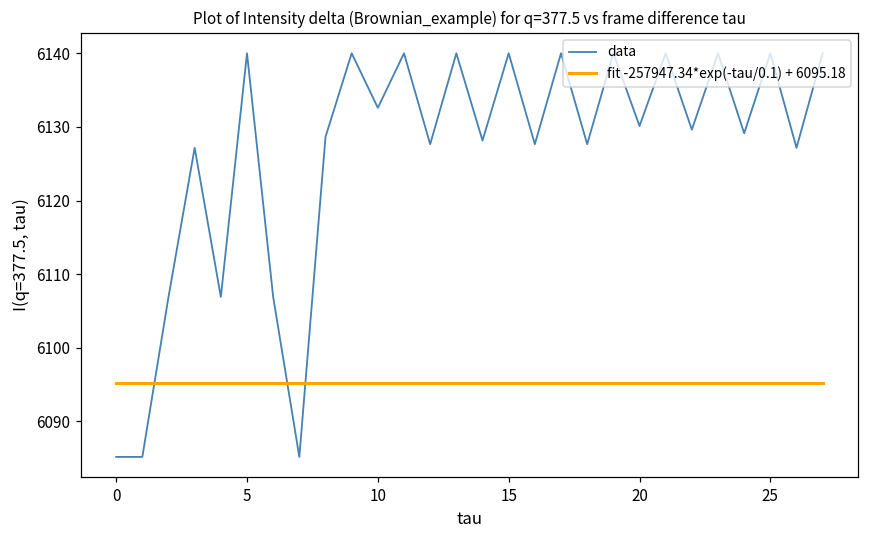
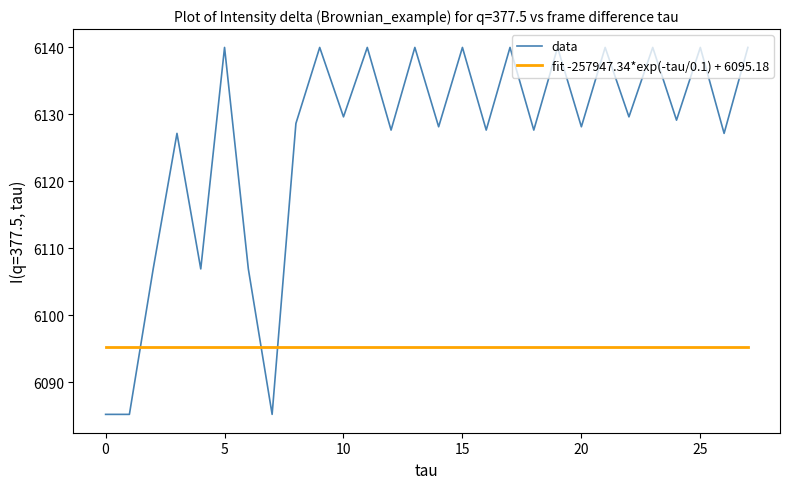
  {
    "data": {
      "0": 6085,
      "5": 6140,
-     "10": 6133,
+     "10": 6130,
      "15": 6140,
-     "20": 6130
+     "20": 6128
    },
    "fit -257947.34*exp(-tau/0.1) + 6095.18": {
      "0": 6095,
      "5": 6095,
      "10": 6095,
      "15": 6095,
      "20": 6095,
      "25": 6095
    }
  }
